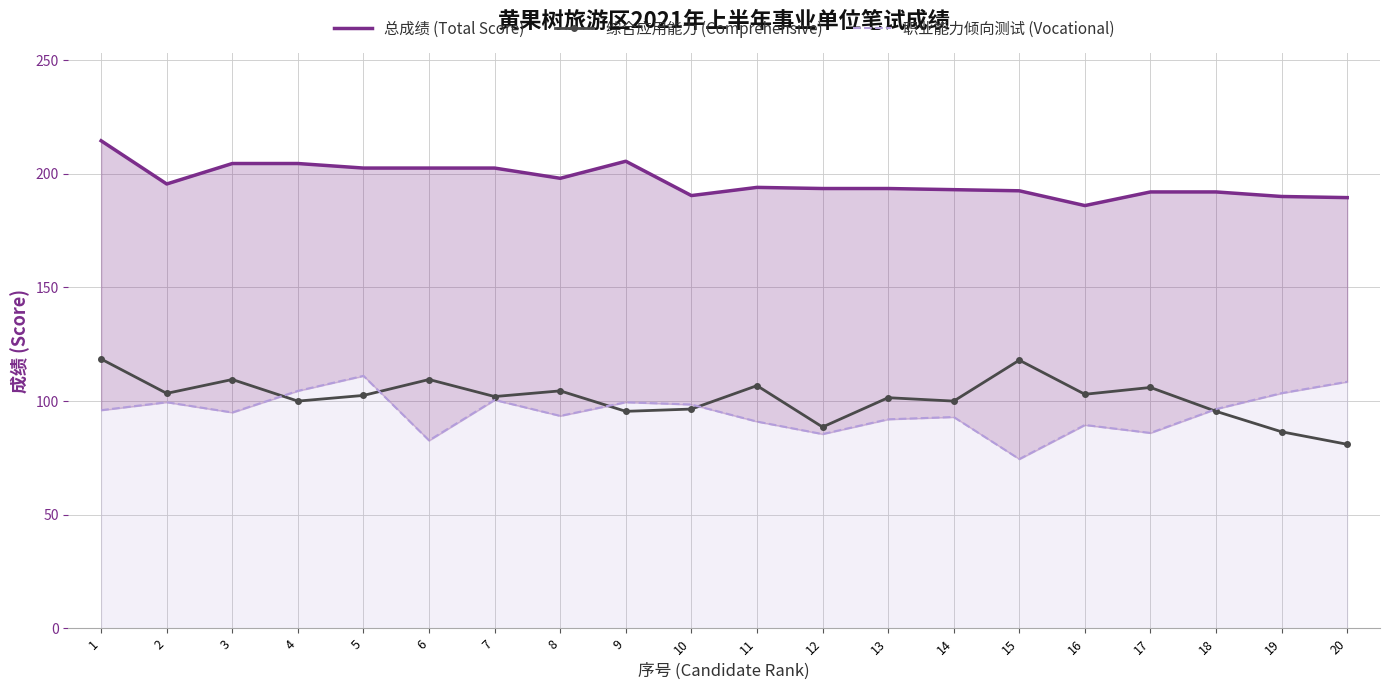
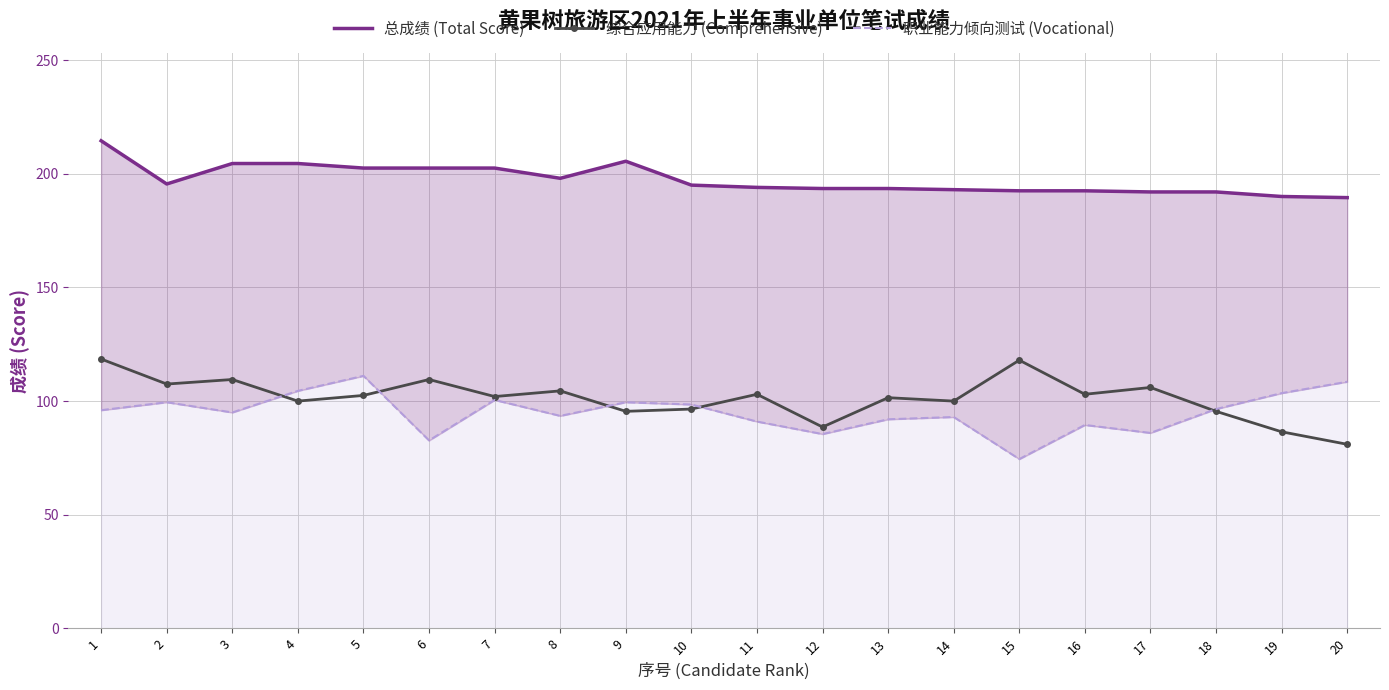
  {
    "总成绩 (Total Score)": {
      "1": 215,
      "2": 196,
      "3": 205,
      "4": 205,
      "5": 203,
      "6": 203,
      "7": 203,
      "8": 198,
      "9": 206,
-     "10": 190,
+     "10": 195,
      "11": 194,
      "12": 194,
      "13": 194,
      "14": 193,
      "15": 193,
-     "16": 186,
+     "16": 193,
      "17": 192,
      "18": 192,
      "19": 190,
      "20": 190
    },
    "综合应用能力 (Comprehensive)": {
      "1": 119,
-     "2": 103,
+     "2": 108,
      "3": 110,
      "4": 100,
      "5": 103,
      "6": 110,
      "7": 102,
      "8": 105,
      "9": 96,
      "10": 97,
-     "11": 107,
+     "11": 103,
      "12": 89,
      "13": 102,
      "14": 100,
      "15": 118,
      "16": 103,
      "17": 106,
      "19": 87,
      "20": 81
    },
    "职业能力倾向测试 (Vocational)": {
      "1": 96,
      "2": 100,
      "3": 95,
      "4": 105,
      "5": 111,
      "6": 83,
      "7": 101,
      "8": 94,
      "9": 100,
      "10": 99,
      "11": 91,
      "12": 86,
      "13": 92,
      "14": 93,
      "15": 75,
      "16": 90,
      "17": 86,
      "19": 104,
      "20": 109
    }
  }
